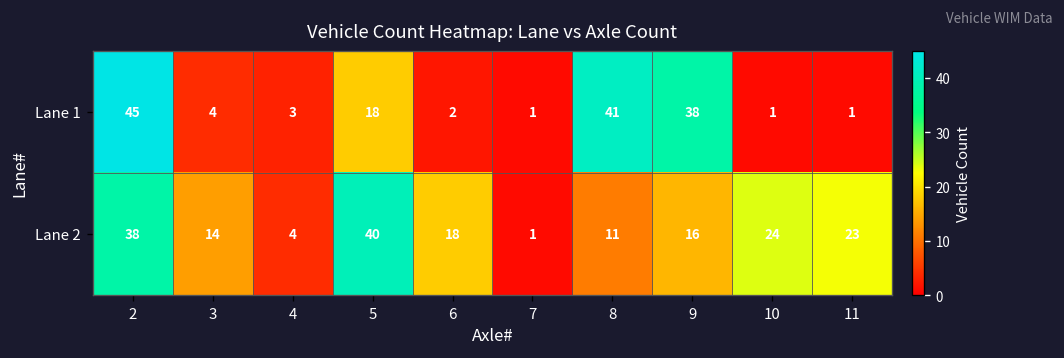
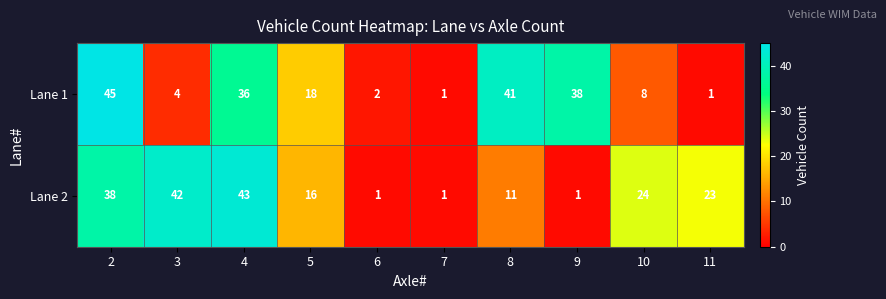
  {
    "Lane 1": {
      "2": 45,
      "3": 4,
-     "4": 3,
+     "4": 36,
      "5": 18,
      "6": 2,
      "7": 1,
      "8": 41,
      "9": 38,
-     "10": 1,
+     "10": 8,
      "11": 1
    },
    "Lane 2": {
      "2": 38,
-     "3": 14,
-     "4": 4,
-     "5": 40,
-     "6": 18,
+     "3": 42,
+     "4": 43,
+     "5": 16,
+     "6": 1,
      "7": 1,
      "8": 11,
-     "9": 16,
+     "9": 1,
      "10": 24,
      "11": 23
    }
  }
